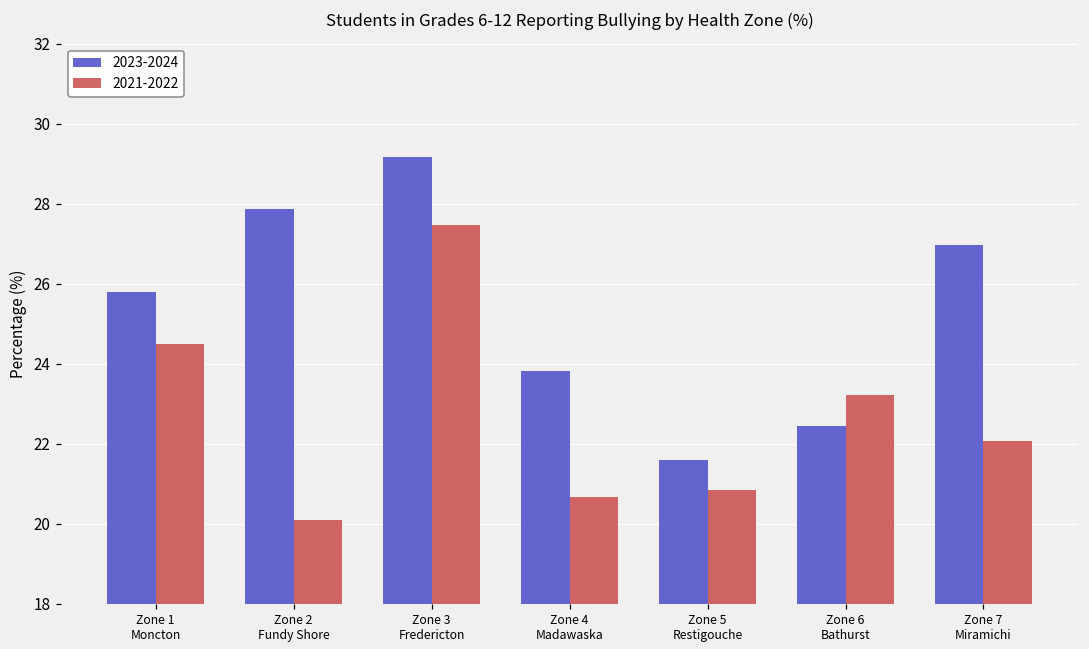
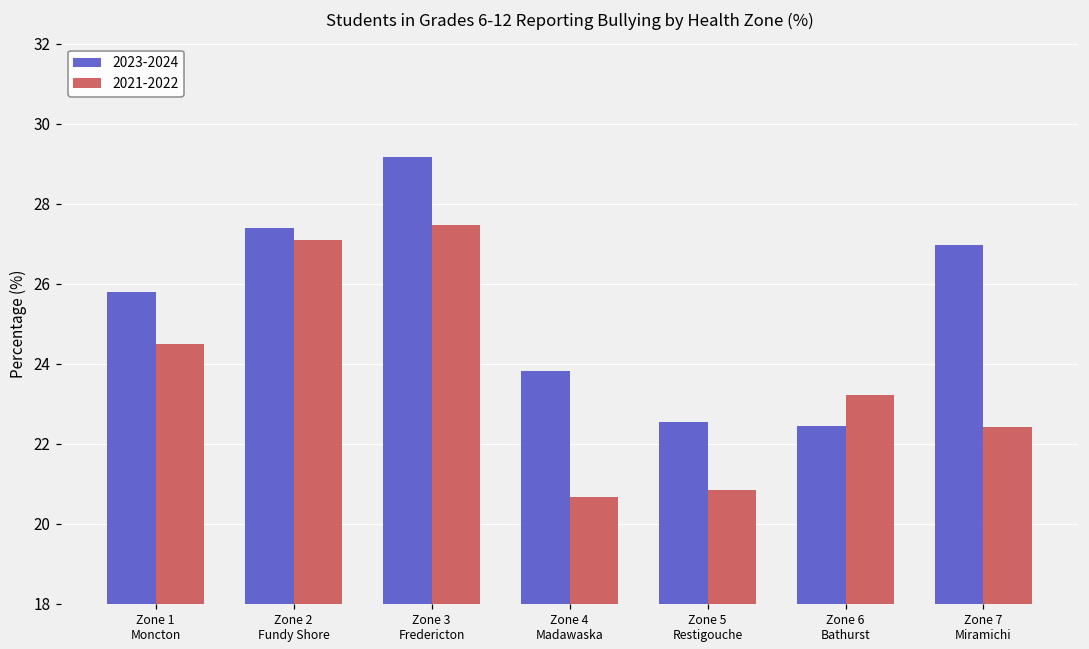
  {
    "2023-2024": {
      "Zone 1 Moncton": 25.8,
-     "Zone 2 Fundy Shore": 27.9,
+     "Zone 2 Fundy Shore": 27.4,
      "Zone 3 Fredericton": 29.2,
      "Zone 4 Madawaska": 23.8,
-     "Zone 5 Restigouche": 21.6,
+     "Zone 5 Restigouche": 22.5,
      "Zone 6 Bathurst": 22.5,
      "Zone 7 Miramichi": 27.0
    },
    "2021-2022": {
      "Zone 1 Moncton": 24.5,
-     "Zone 2 Fundy Shore": 20.1,
+     "Zone 2 Fundy Shore": 27.1,
      "Zone 3 Fredericton": 27.5,
      "Zone 4 Madawaska": 20.7,
      "Zone 5 Restigouche": 20.8,
      "Zone 6 Bathurst": 23.2,
-     "Zone 7 Miramichi": 22.1
+     "Zone 7 Miramichi": 22.4
    }
  }
